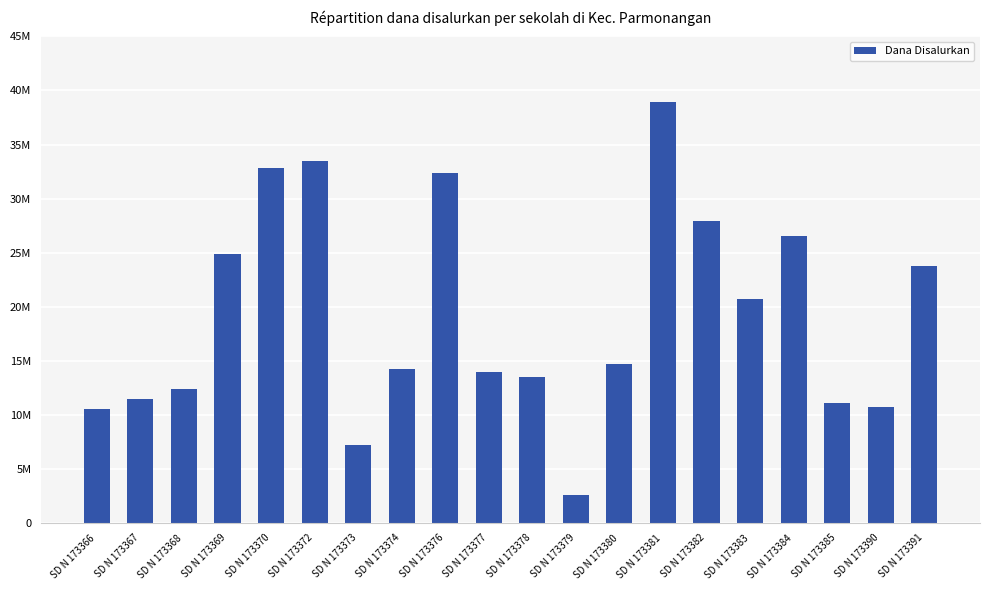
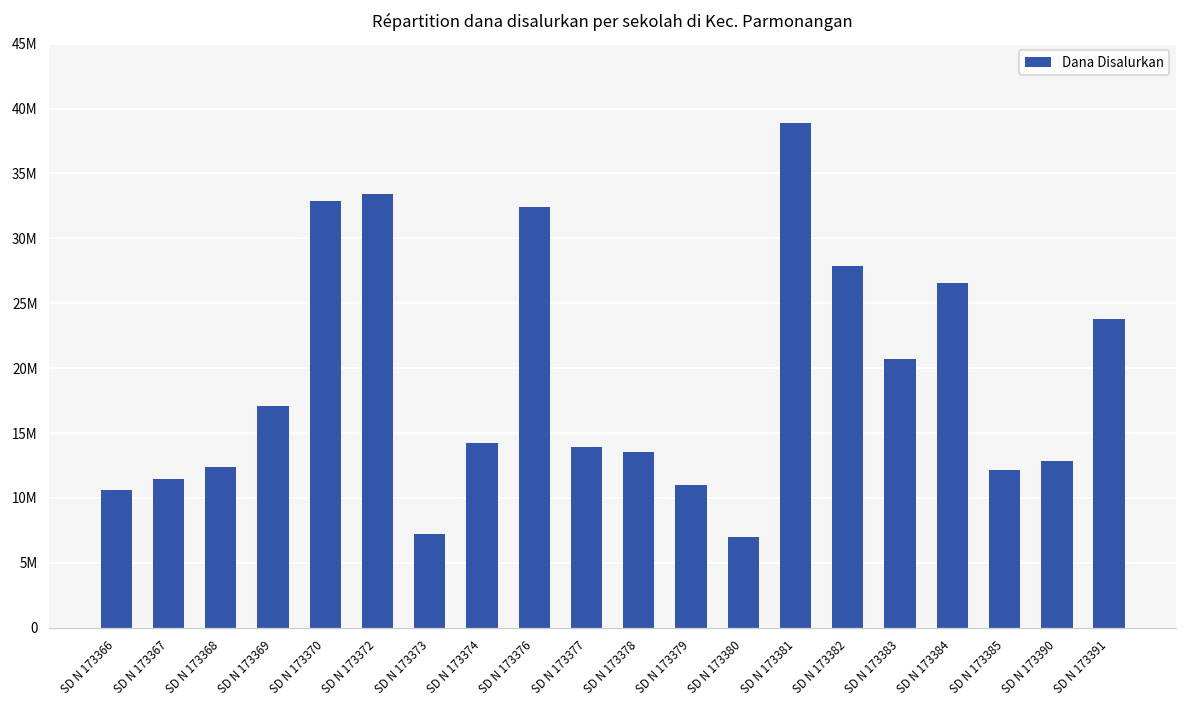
  {
    "SD N 173366": 10600000,
    "SD N 173367": 11500000,
    "SD N 173368": 12400000,
-   "SD N 173369": 24900000,
+   "SD N 173369": 17100000,
    "SD N 173370": 32900000,
    "SD N 173372": 33500000,
    "SD N 173373": 7200000,
    "SD N 173374": 14200000,
    "SD N 173376": 32400000,
    "SD N 173377": 14000000,
    "SD N 173378": 13500000,
-   "SD N 173379": 2600000,
-   "SD N 173380": 14700000,
+   "SD N 173379": 11000000,
+   "SD N 173380": 7000000,
    "SD N 173381": 38900000,
    "SD N 173382": 27900000,
    "SD N 173383": 20700000,
    "SD N 173384": 26600000,
-   "SD N 173385": 11100000,
-   "SD N 173390": 10700000,
+   "SD N 173385": 12200000,
+   "SD N 173390": 12800000,
    "SD N 173391": 23800000
  }
